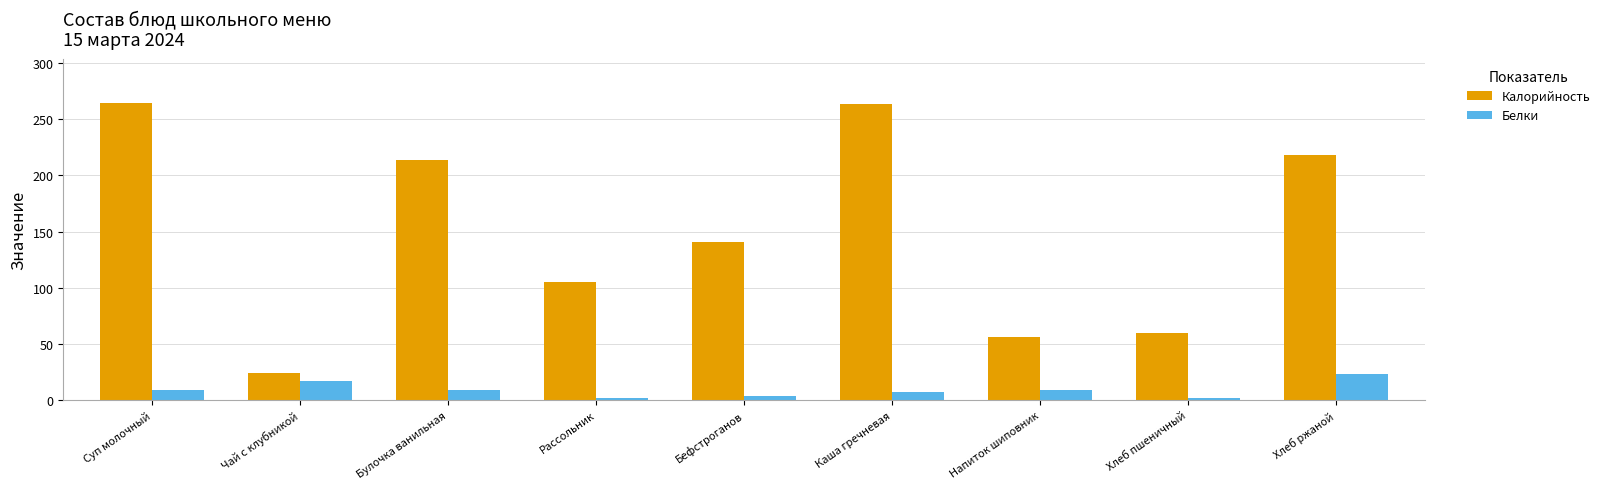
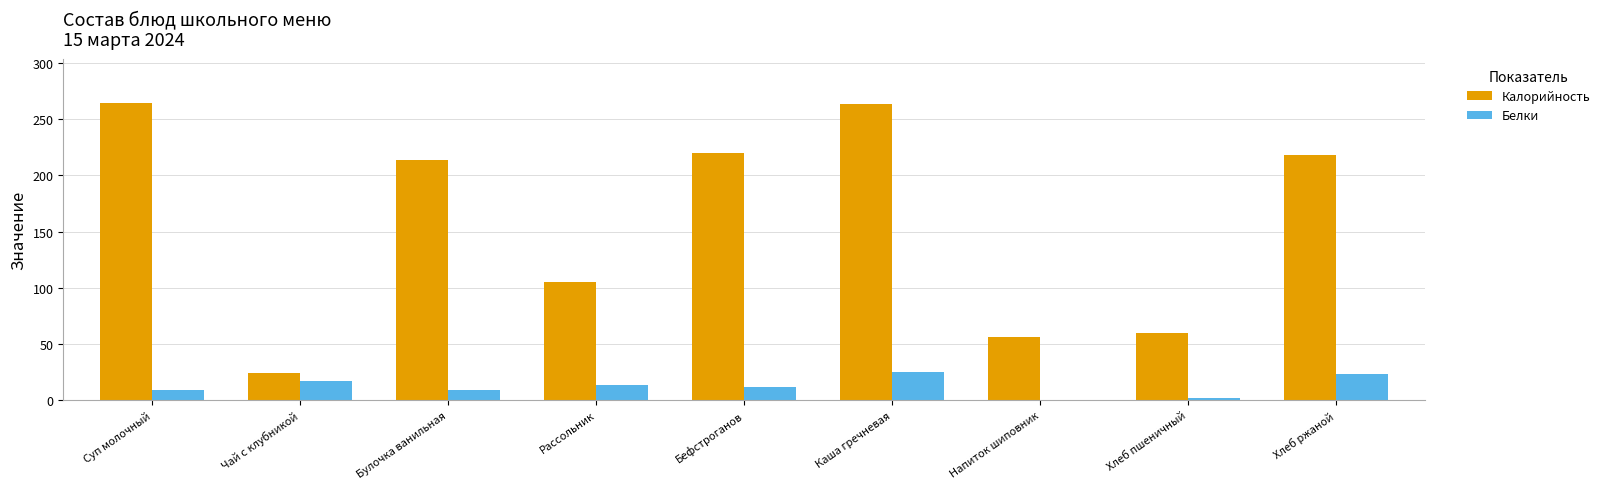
  {
    "Калорийность": {
      "Суп молочный": 264,
      "Чай с клубникой": 24,
      "Булочка ванильная": 214,
      "Рассольник": 105,
-     "Бефстроганов": 140,
+     "Бефстроганов": 220,
      "Каша гречневая": 263,
      "Напиток шиповник": 56,
      "Хлеб пшеничный": 60,
      "Хлеб ржаной": 218
    },
    "Белки": {
      "Суп молочный": 9,
      "Чай с клубникой": 18,
      "Булочка ванильная": 9,
-     "Рассольник": 2,
-     "Бефстроганов": 4,
-     "Каша гречневая": 8,
-     "Напиток шиповник": 9,
+     "Рассольник": 13,
+     "Бефстроганов": 12,
+     "Каша гречневая": 26,
+     "Напиток шиповник": 0,
      "Хлеб ржаной": 23
    }
  }
